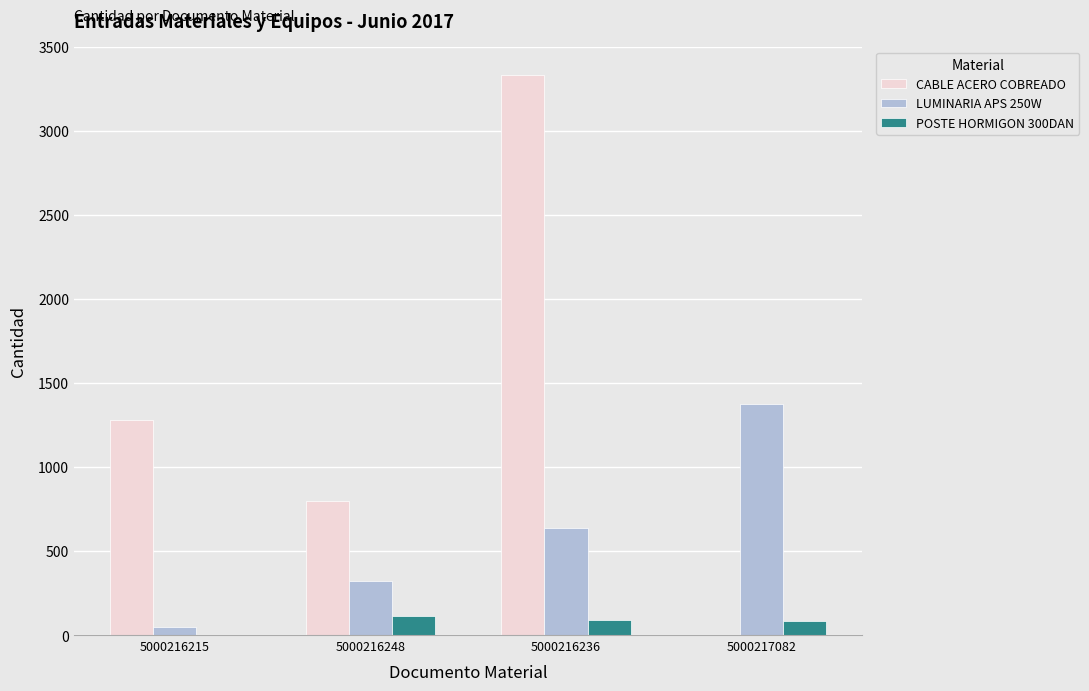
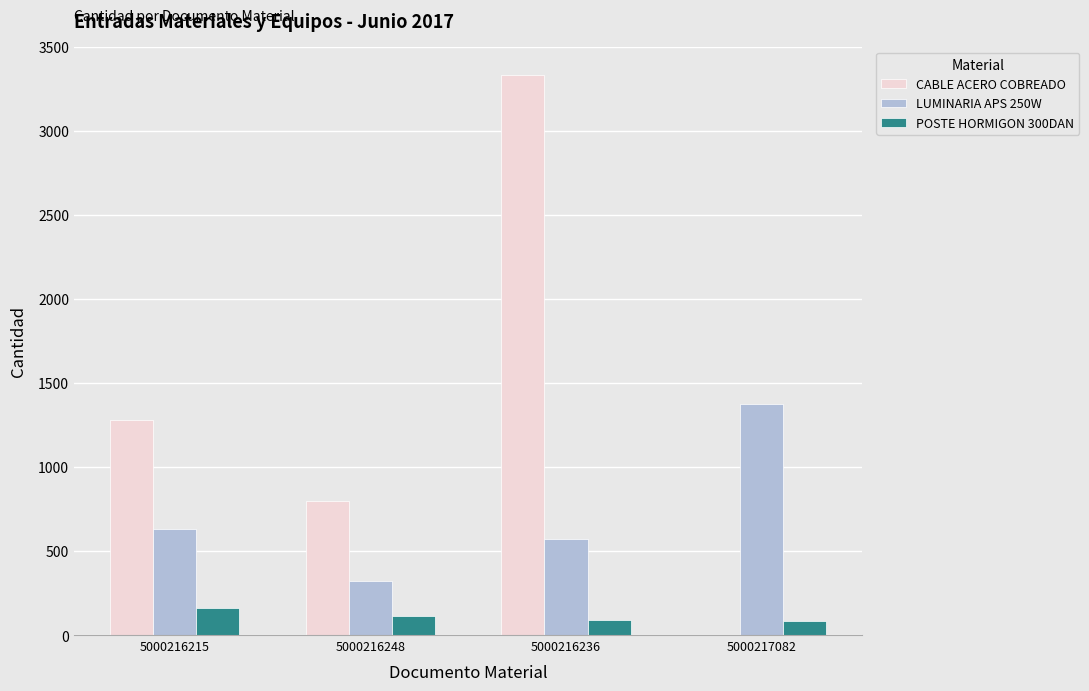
  {
    "CABLE ACERO COBREADO": {
      "5000216215": 1280,
      "5000216248": 800,
      "5000216236": 3330,
      "5000217082": 0
    },
    "LUMINARIA APS 250W": {
-     "5000216215": 50,
+     "5000216215": 630,
      "5000216248": 320,
-     "5000216236": 630,
+     "5000216236": 570,
      "5000217082": 1370
    },
    "POSTE HORMIGON 300DAN": {
-     "5000216215": 0,
+     "5000216215": 160,
      "5000216248": 120,
      "5000216236": 90,
      "5000217082": 90
    }
  }
